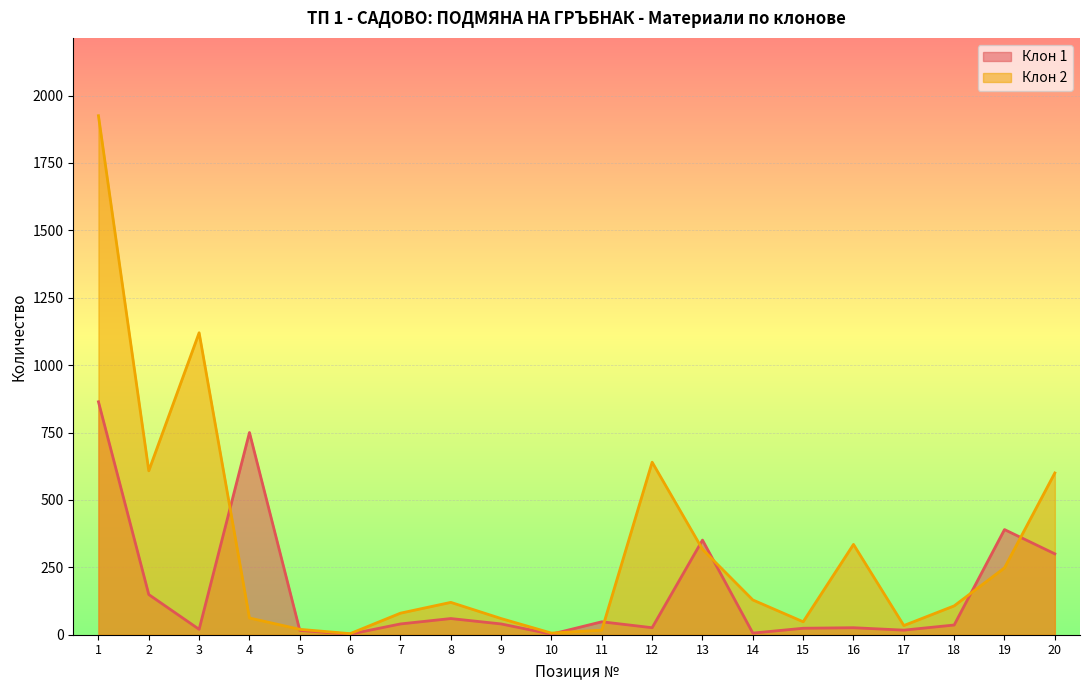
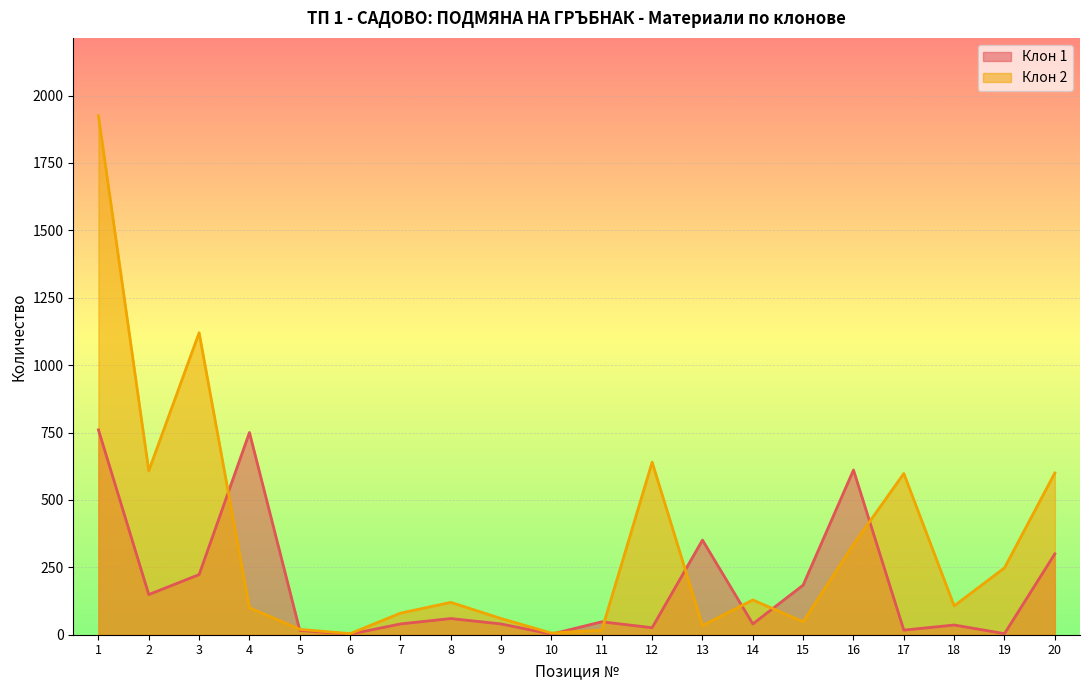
  {
    "Клон 1": {
-     "1": 860,
+     "1": 760,
      "2": 150,
-     "3": 20,
+     "3": 220,
      "4": 750,
      "7": 40,
      "8": 60,
      "9": 40,
      "11": 50,
      "12": 30,
      "13": 350,
-     "14": 10,
-     "15": 20,
-     "16": 30,
+     "14": 40,
+     "15": 180,
+     "16": 610,
      "17": 20,
      "18": 40,
-     "19": 390,
+     "19": 0,
      "20": 300
    },
    "Клон 2": {
      "1": 1930,
      "2": 610,
      "3": 1120,
-     "4": 60,
+     "4": 100,
      "7": 80,
      "8": 120,
      "9": 60,
      "11": 20,
      "12": 640,
-     "13": 320,
+     "13": 30,
      "14": 130,
      "15": 50,
      "16": 340,
-     "17": 30,
+     "17": 600,
      "18": 110,
      "19": 250,
      "20": 600
    }
  }
